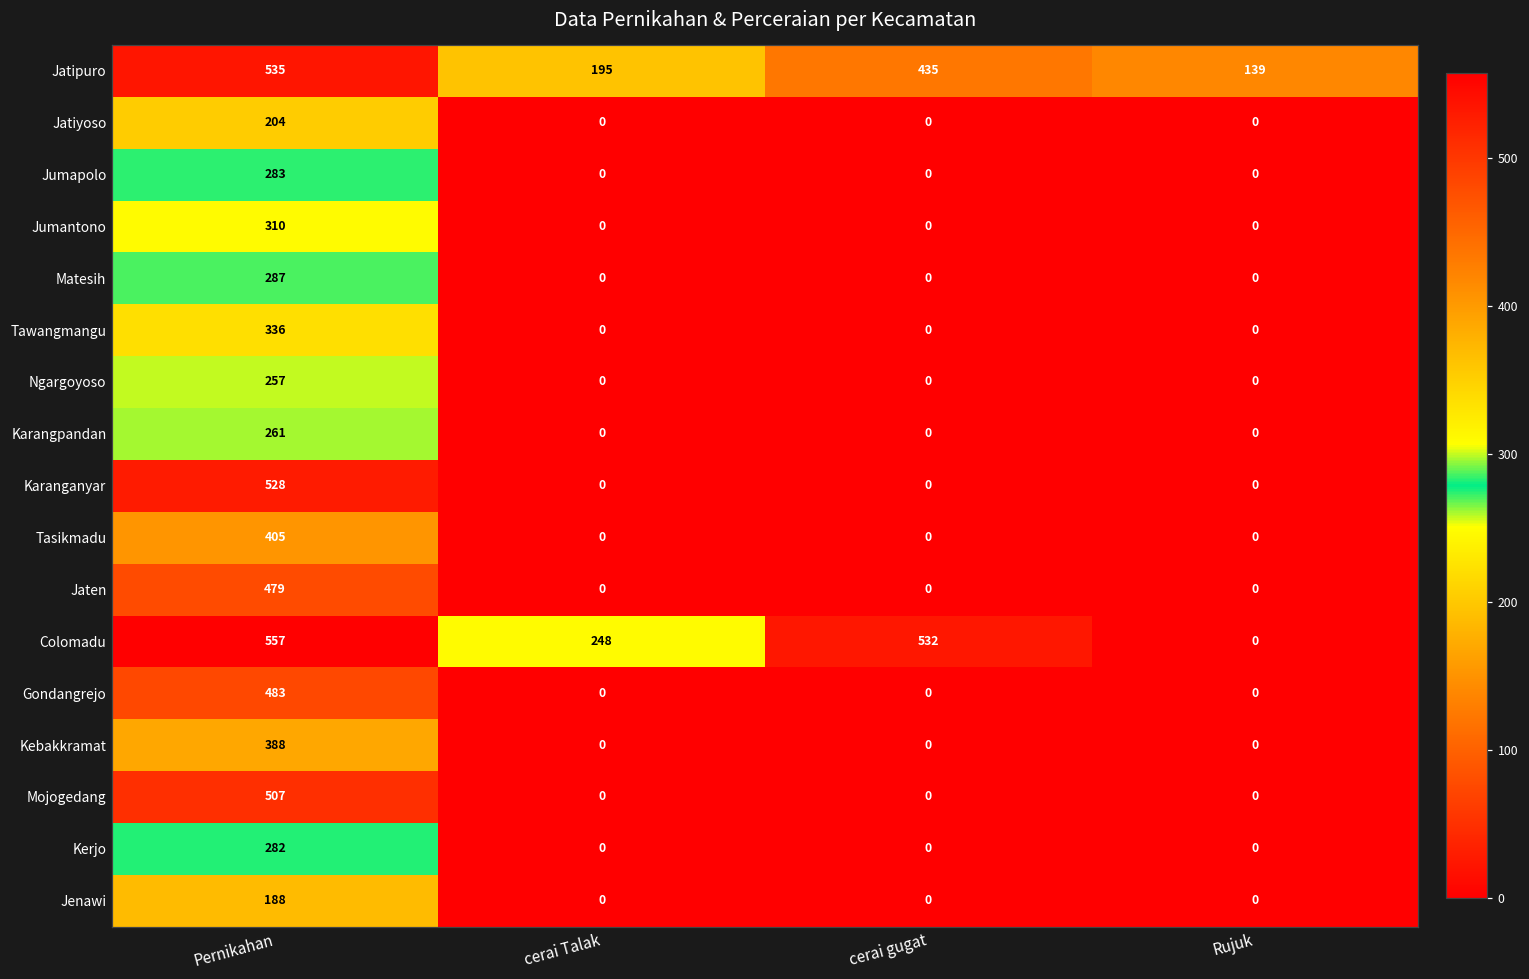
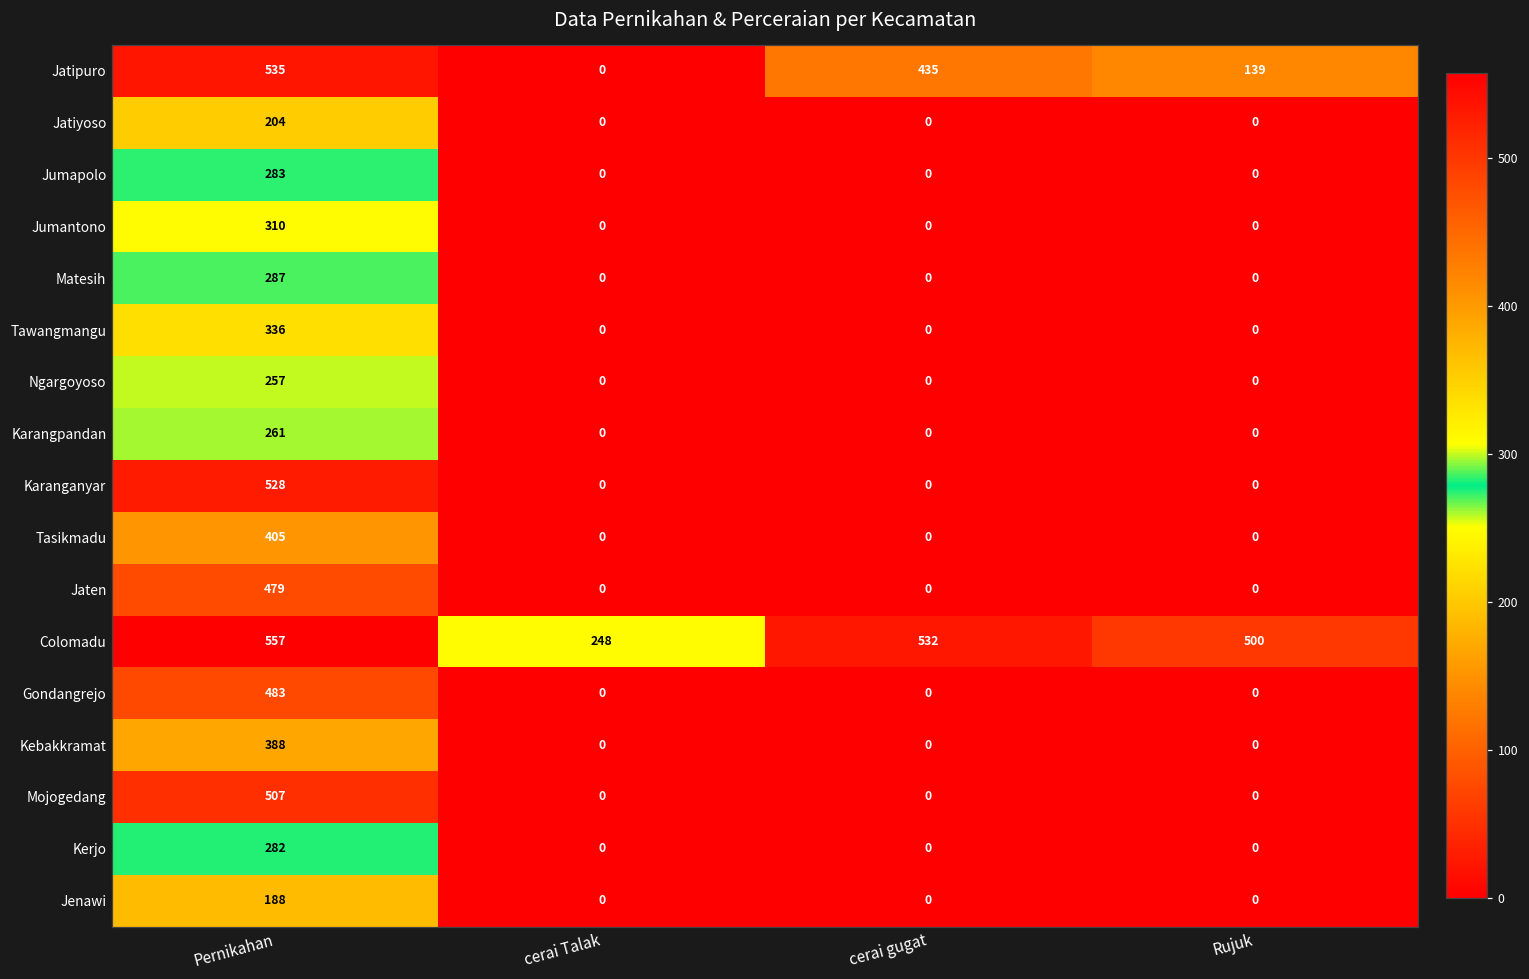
  {
    "Jatipuro": {
      "Pernikahan": 535,
-     "cerai Talak": 195,
+     "cerai Talak": 0,
      "cerai gugat": 435,
      "Rujuk": 139
    },
    "Jatiyoso": {
      "Pernikahan": 204,
      "cerai Talak": 0,
      "cerai gugat": 0,
      "Rujuk": 0
    },
    "Jumapolo": {
      "Pernikahan": 283,
      "cerai Talak": 0,
      "cerai gugat": 0,
      "Rujuk": 0
    },
    "Jumantono": {
      "Pernikahan": 310,
      "cerai Talak": 0,
      "cerai gugat": 0,
      "Rujuk": 0
    },
    "Matesih": {
      "Pernikahan": 287,
      "cerai Talak": 0,
      "cerai gugat": 0,
      "Rujuk": 0
    },
    "Tawangmangu": {
      "Pernikahan": 336,
      "cerai Talak": 0,
      "cerai gugat": 0,
      "Rujuk": 0
    },
    "Ngargoyoso": {
      "Pernikahan": 257,
      "cerai Talak": 0,
      "cerai gugat": 0,
      "Rujuk": 0
    },
    "Karangpandan": {
      "Pernikahan": 261,
      "cerai Talak": 0,
      "cerai gugat": 0,
      "Rujuk": 0
    },
    "Karanganyar": {
      "Pernikahan": 528,
      "cerai Talak": 0,
      "cerai gugat": 0,
      "Rujuk": 0
    },
    "Tasikmadu": {
      "Pernikahan": 405,
      "cerai Talak": 0,
      "cerai gugat": 0,
      "Rujuk": 0
    },
    "Jaten": {
      "Pernikahan": 479,
      "cerai Talak": 0,
      "cerai gugat": 0,
      "Rujuk": 0
    },
    "Colomadu": {
      "Pernikahan": 557,
      "cerai Talak": 248,
      "cerai gugat": 532,
-     "Rujuk": 0
+     "Rujuk": 500
    },
    "Gondangrejo": {
      "Pernikahan": 483,
      "cerai Talak": 0,
      "cerai gugat": 0,
      "Rujuk": 0
    },
    "Kebakkramat": {
      "Pernikahan": 388,
      "cerai Talak": 0,
      "cerai gugat": 0,
      "Rujuk": 0
    },
    "Mojogedang": {
      "Pernikahan": 507,
      "cerai Talak": 0,
      "cerai gugat": 0,
      "Rujuk": 0
    },
    "Kerjo": {
      "Pernikahan": 282,
      "cerai Talak": 0,
      "cerai gugat": 0,
      "Rujuk": 0
    },
    "Jenawi": {
      "Pernikahan": 188,
      "cerai Talak": 0,
      "cerai gugat": 0,
      "Rujuk": 0
    }
  }
